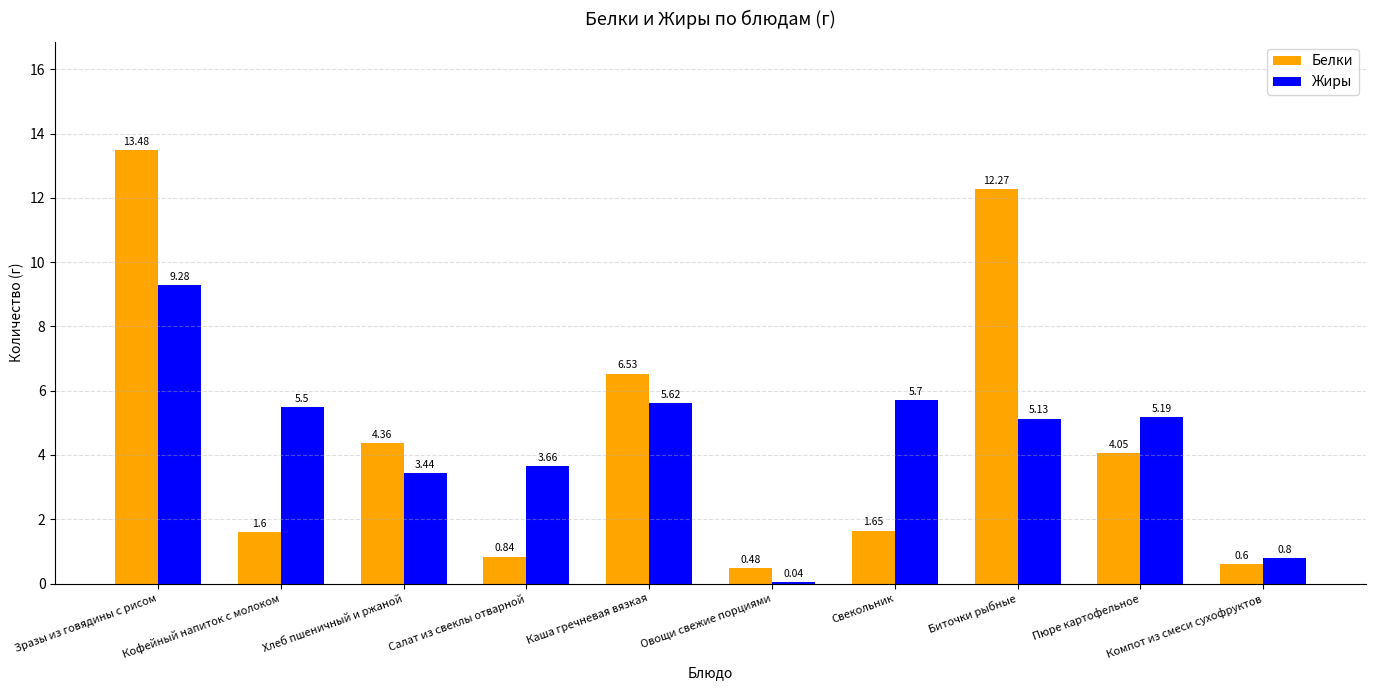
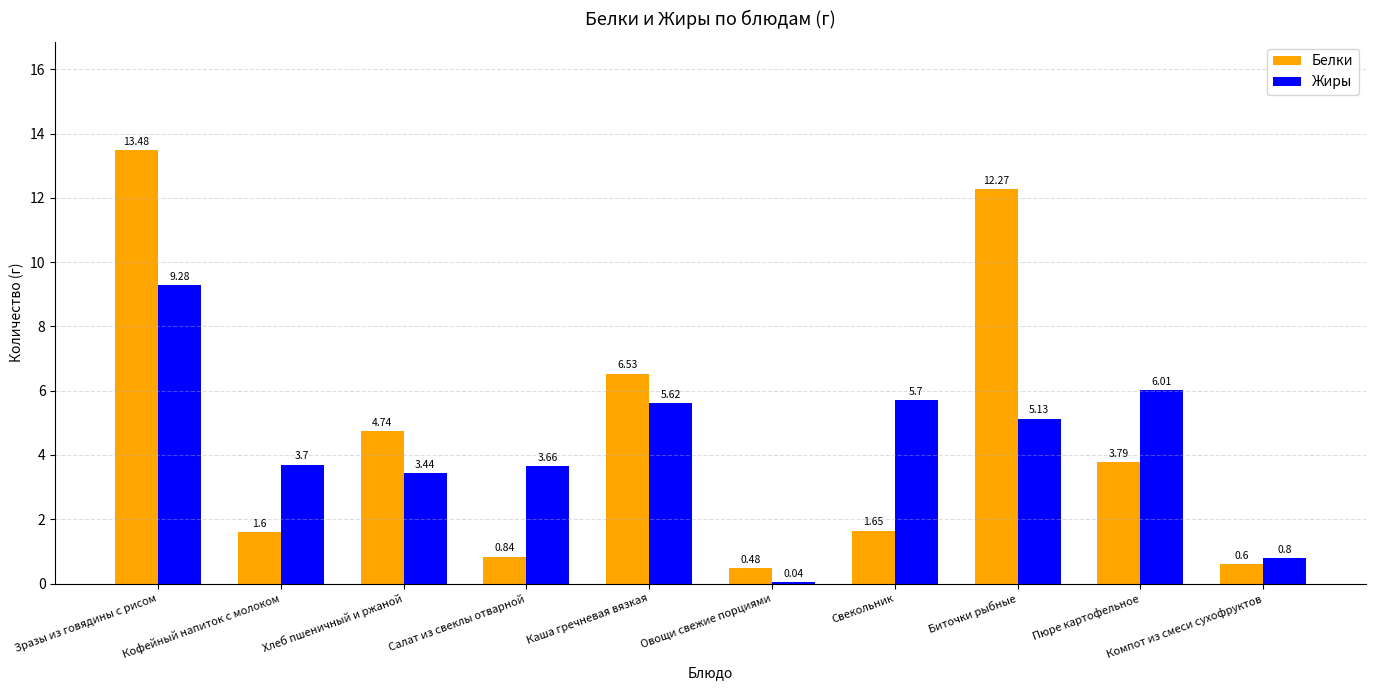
  {
    "Белки": {
      "Зразы из говядины с рисом": 13.48,
      "Кофейный напиток с молоком": 1.6,
-     "Хлеб пшеничный и ржаной": 4.36,
+     "Хлеб пшеничный и ржаной": 4.74,
      "Салат из свеклы отварной": 0.84,
      "Каша гречневая вязкая": 6.53,
      "Овощи свежие порциями": 0.48,
      "Свекольник": 1.65,
      "Биточки рыбные": 12.27,
-     "Пюре картофельное": 4.05,
+     "Пюре картофельное": 3.79,
      "Компот из смеси сухофруктов": 0.6
    },
    "Жиры": {
      "Зразы из говядины с рисом": 9.28,
-     "Кофейный напиток с молоком": 5.5,
+     "Кофейный напиток с молоком": 3.7,
      "Хлеб пшеничный и ржаной": 3.44,
      "Салат из свеклы отварной": 3.66,
      "Каша гречневая вязкая": 5.62,
      "Овощи свежие порциями": 0.04,
      "Свекольник": 5.7,
      "Биточки рыбные": 5.13,
-     "Пюре картофельное": 5.19,
+     "Пюре картофельное": 6.01,
      "Компот из смеси сухофруктов": 0.8
    }
  }
